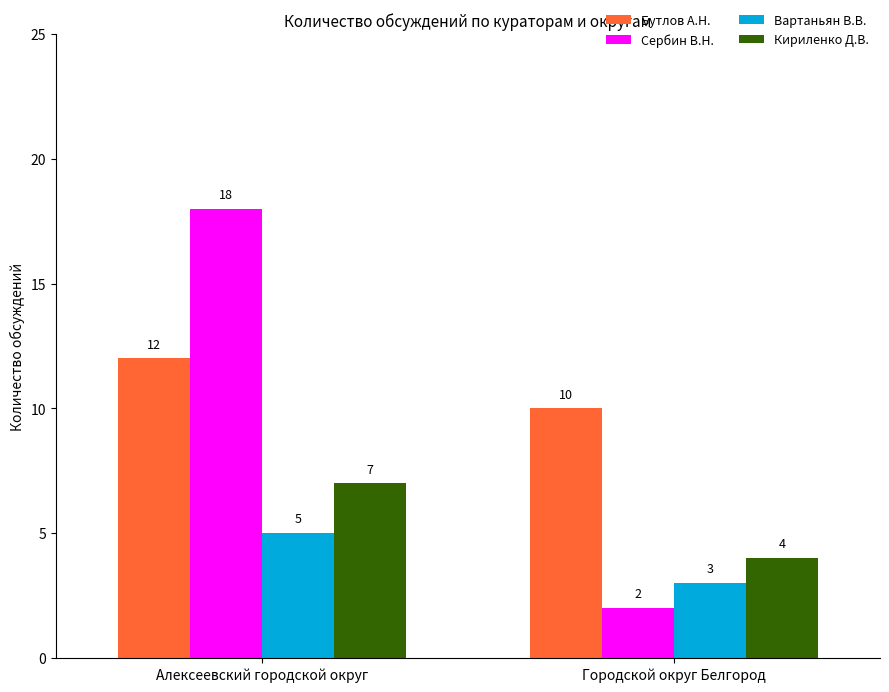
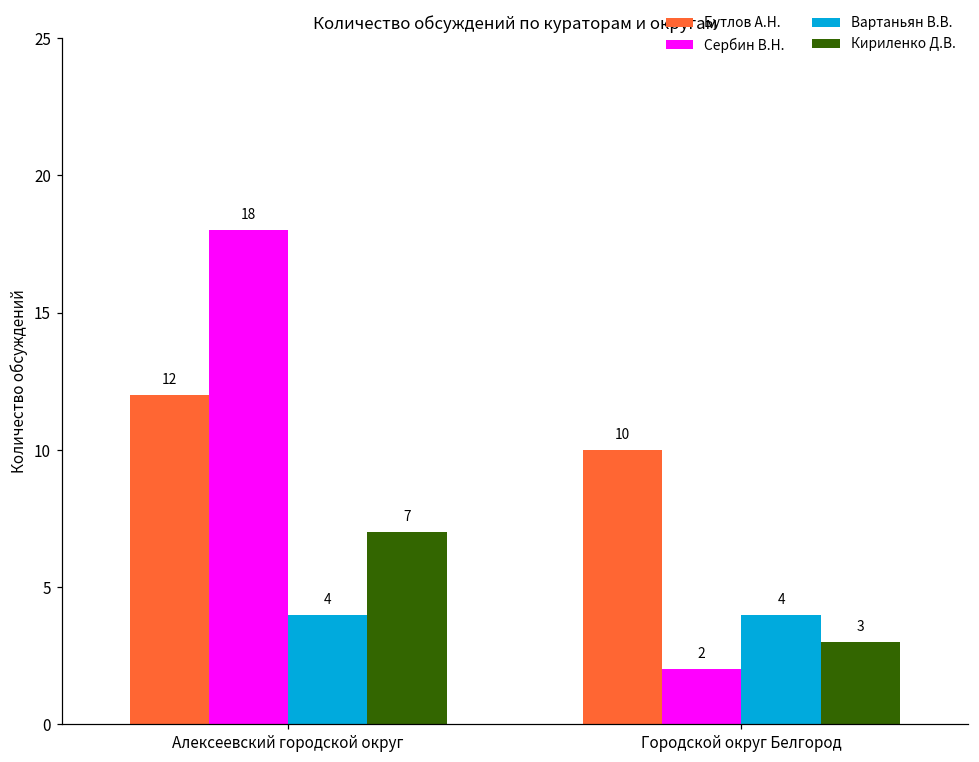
  {
    "Бутлов А.Н.": {
      "Алексеевский городской округ": 12,
      "Городской округ Белгород": 10
    },
    "Сербин В.Н.": {
      "Алексеевский городской округ": 18,
      "Городской округ Белгород": 2
    },
    "Вартаньян В.В.": {
-     "Алексеевский городской округ": 5,
-     "Городской округ Белгород": 3
+     "Алексеевский городской округ": 4,
+     "Городской округ Белгород": 4
    },
    "Кириленко Д.В.": {
      "Алексеевский городской округ": 7,
-     "Городской округ Белгород": 4
+     "Городской округ Белгород": 3
    }
  }
